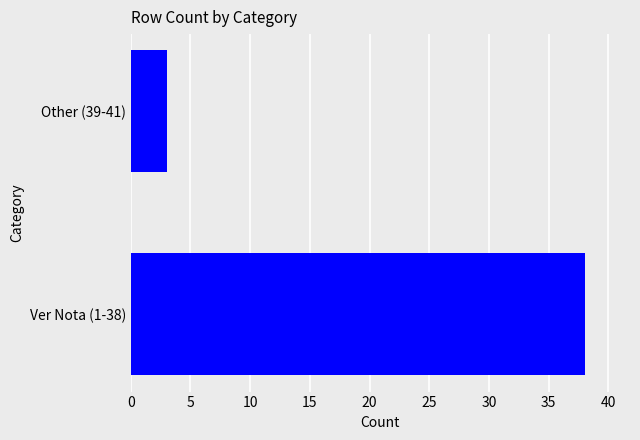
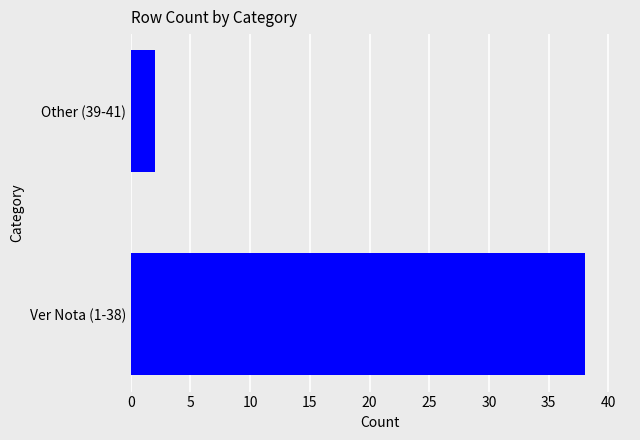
  {
-   "Other (39-41)": 3,
+   "Other (39-41)": 2,
    "Ver Nota (1-38)": 38
  }
